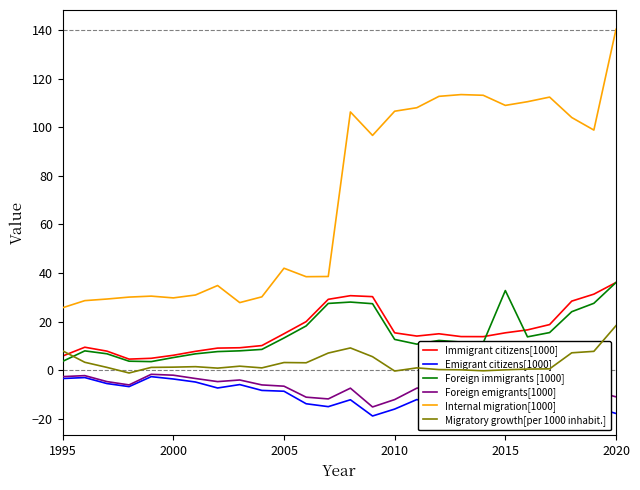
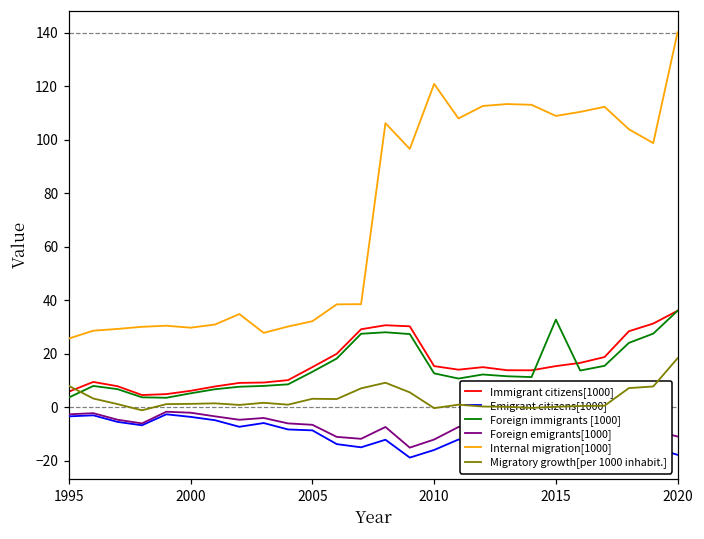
  {
    "Immigrant citizens[1000]": {
      "1995": 6,
      "2005": 15,
      "2010": 15,
      "2015": 15
    },
    "Emigrant citizens[1000]": {
      "2000": -4,
      "2005": -9,
      "2010": -16,
      "2020": -18
    },
    "Foreign immigrants [1000]": {
      "1995": 4,
      "2005": 13,
      "2010": 13,
      "2015": 33
    },
    "Foreign emigrants[1000]": {
      "2000": -2,
      "2005": -7,
      "2010": -12,
      "2020": -11
    },
    "Internal migration[1000]": {
      "1995": 26,
      "2000": 30,
-     "2005": 42,
-     "2010": 107,
+     "2005": 32,
+     "2010": 121,
      "2015": 109,
      "2020": 140
    },
    "Migratory growth[per 1000 inhabit.]": {
      "1995": 8,
      "2000": 1,
      "2005": 3,
      "2010": 0,
      "2020": 18
    }
  }
